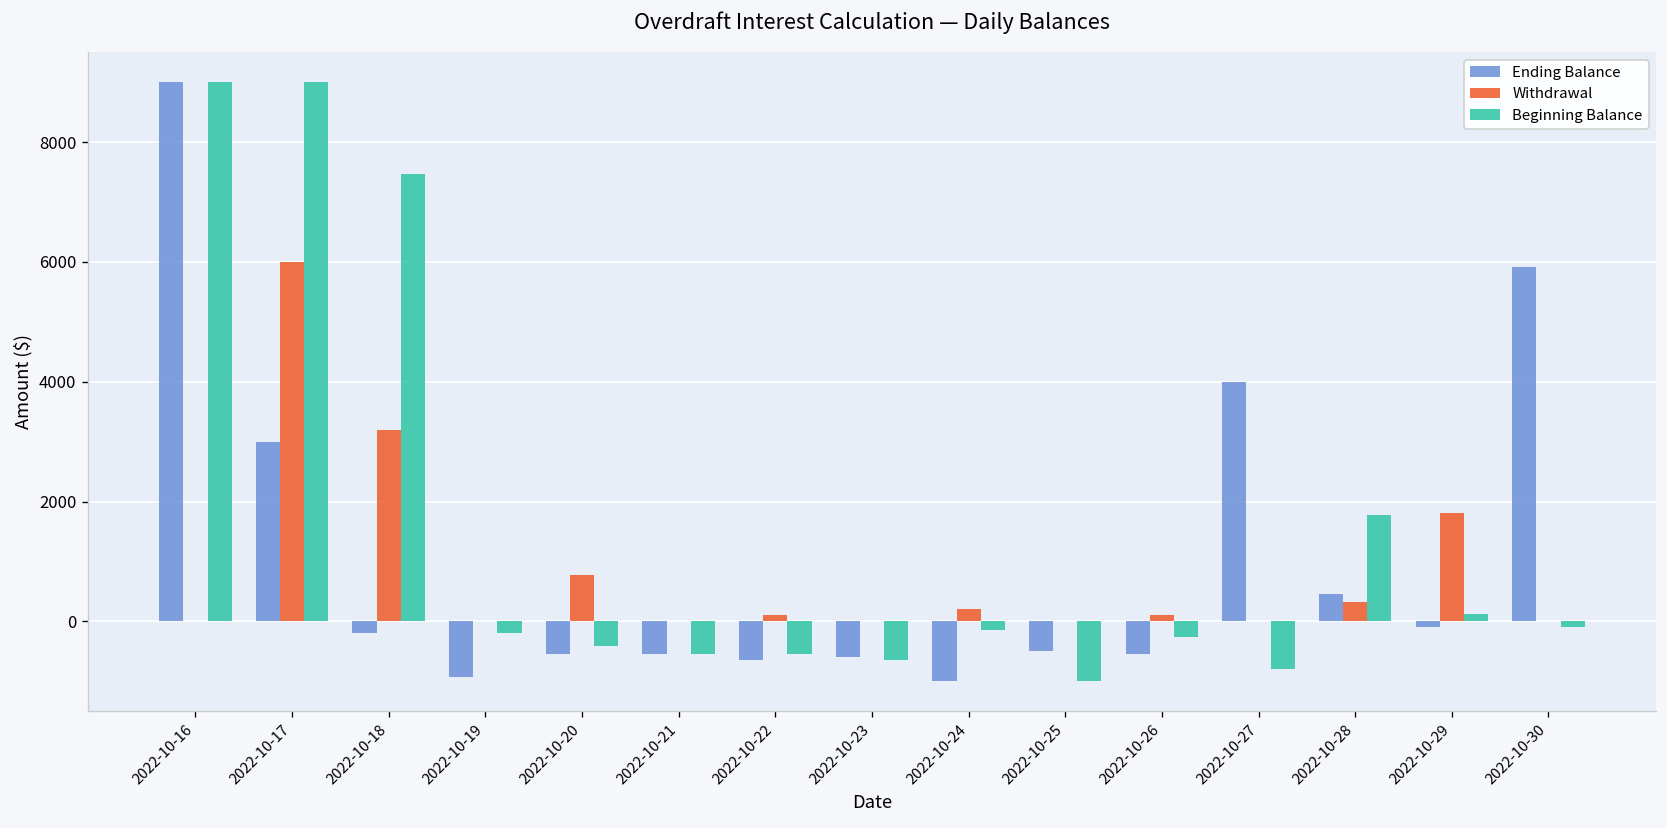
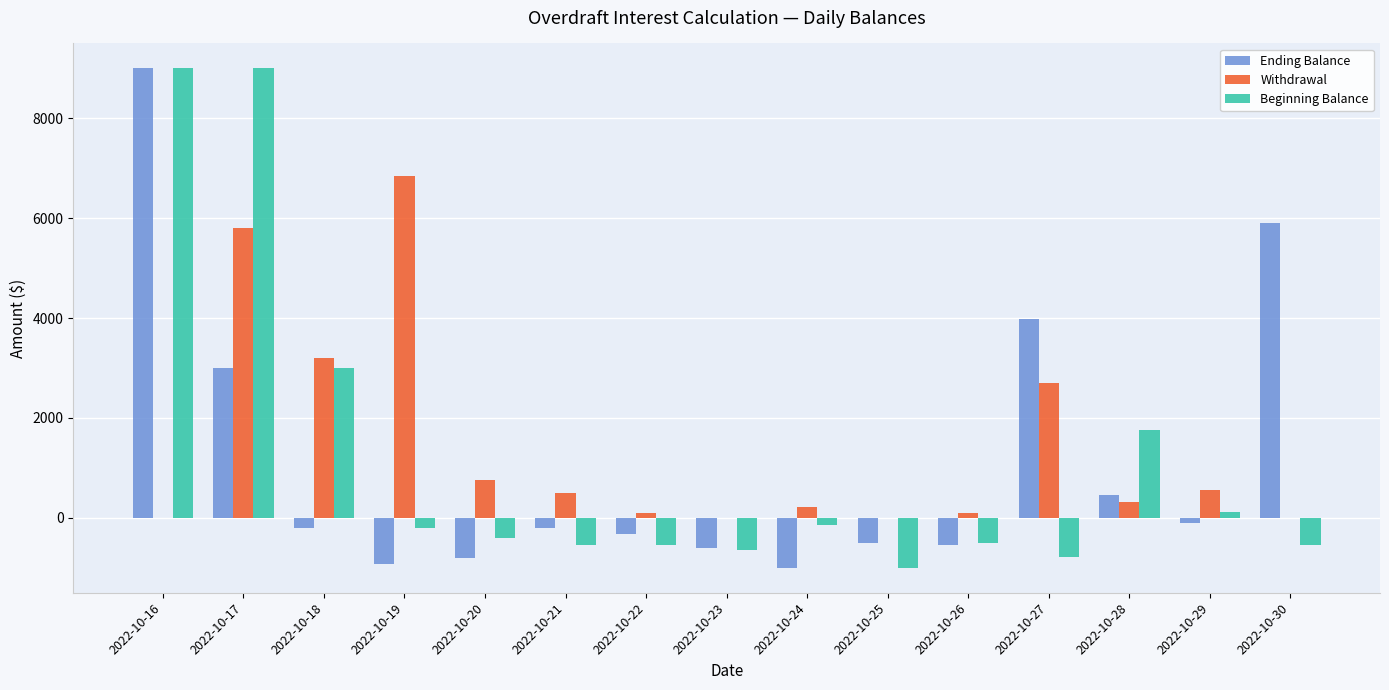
  {
    "Ending Balance": {
      "2022-10-16": 9000,
      "2022-10-17": 3000,
      "2022-10-18": -200,
      "2022-10-19": -900,
-     "2022-10-20": -600,
-     "2022-10-21": -600,
-     "2022-10-22": -700,
+     "2022-10-20": -800,
+     "2022-10-21": -200,
+     "2022-10-22": -300,
      "2022-10-23": -600,
      "2022-10-24": -1000,
      "2022-10-25": -500,
      "2022-10-26": -600,
      "2022-10-27": 4000,
      "2022-10-28": 500,
      "2022-10-29": -100,
      "2022-10-30": 5900
    },
    "Withdrawal": {
      "2022-10-16": 0,
-     "2022-10-17": 6000,
+     "2022-10-17": 5800,
      "2022-10-18": 3200,
-     "2022-10-19": 0,
+     "2022-10-19": 6900,
      "2022-10-20": 800,
-     "2022-10-21": 0,
+     "2022-10-21": 500,
      "2022-10-22": 100,
      "2022-10-23": 0,
      "2022-10-24": 200,
      "2022-10-25": 0,
      "2022-10-26": 100,
-     "2022-10-27": 0,
+     "2022-10-27": 2700,
      "2022-10-28": 300,
-     "2022-10-29": 1800,
+     "2022-10-29": 600,
      "2022-10-30": 0
    },
    "Beginning Balance": {
      "2022-10-16": 9000,
      "2022-10-17": 9000,
-     "2022-10-18": 7500,
+     "2022-10-18": 3000,
      "2022-10-19": -200,
      "2022-10-20": -400,
      "2022-10-21": -600,
      "2022-10-22": -600,
      "2022-10-23": -700,
      "2022-10-24": -100,
      "2022-10-25": -1000,
-     "2022-10-26": -300,
+     "2022-10-26": -500,
      "2022-10-27": -800,
      "2022-10-28": 1800,
      "2022-10-29": 100,
-     "2022-10-30": -100
+     "2022-10-30": -600
    }
  }
